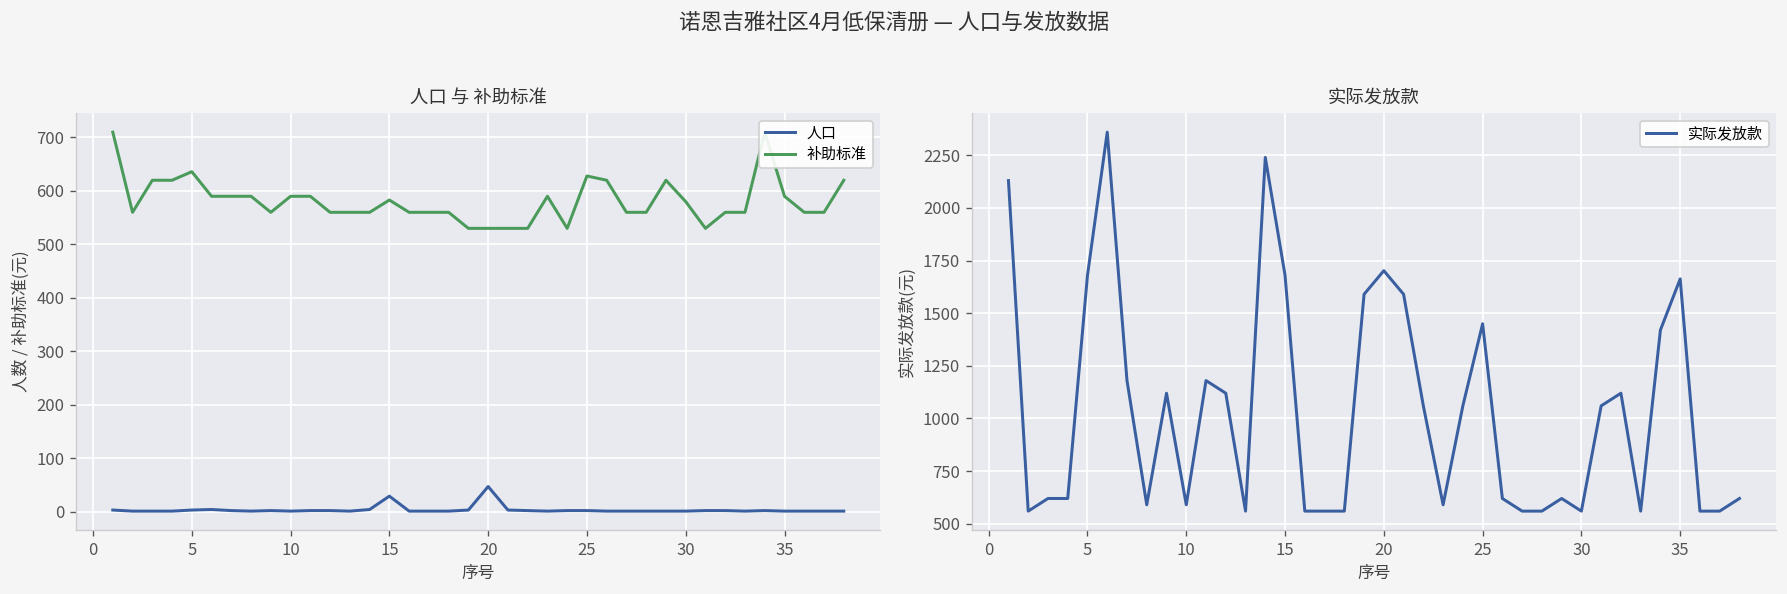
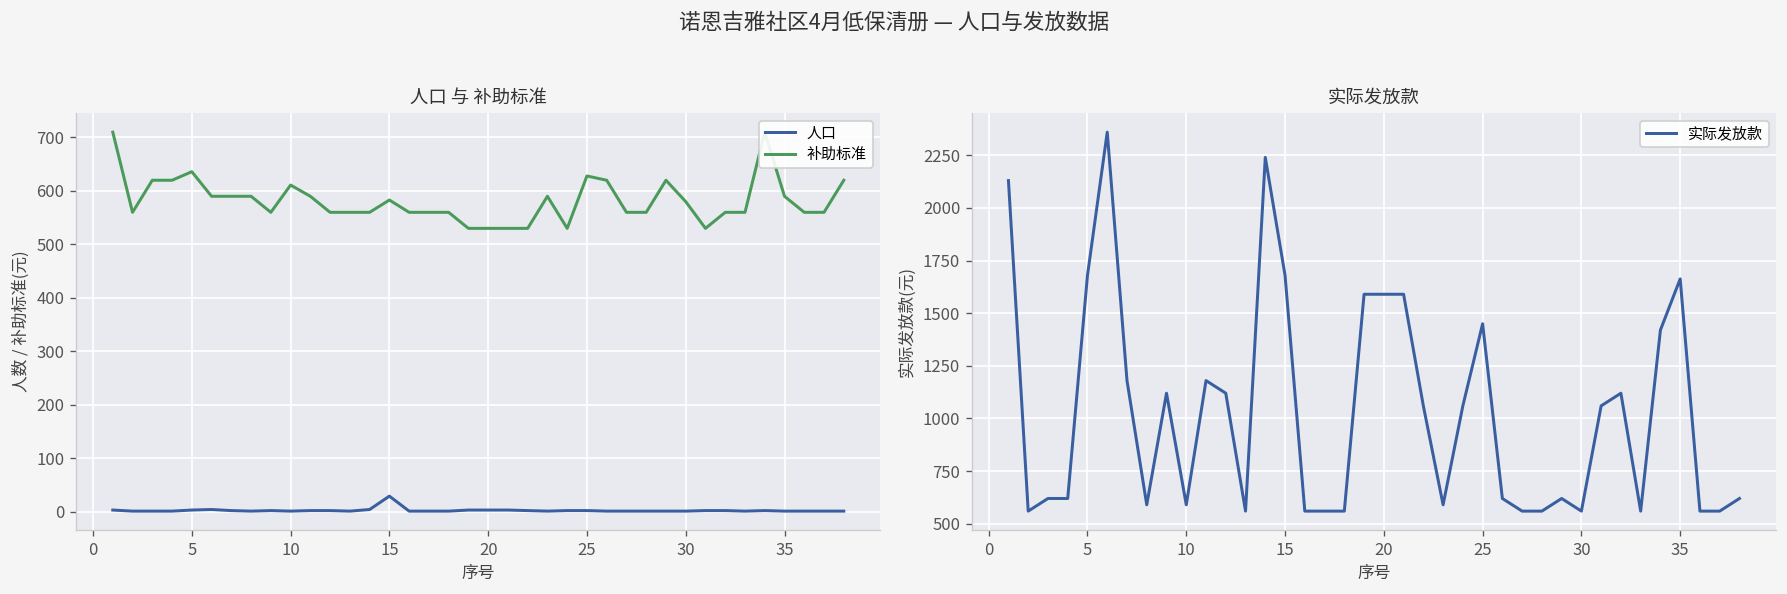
  {
    "人口 与 补助标准": {
      "人口": {
        "5": 0,
        "10": 0,
        "15": 30,
-       "20": 50,
+       "20": 0,
        "25": 0,
        "30": 0,
        "35": 0
      },
      "补助标准": {
        "5": 640,
-       "10": 590,
+       "10": 610,
        "15": 580,
        "20": 530,
        "25": 630,
        "30": 580,
        "35": 590
      }
    },
    "实际发放款": {
      "5": 1680,
      "10": 590,
      "15": 1680,
-     "20": 1700,
+     "20": 1590,
      "25": 1450,
      "30": 560,
      "35": 1660
    }
  }
